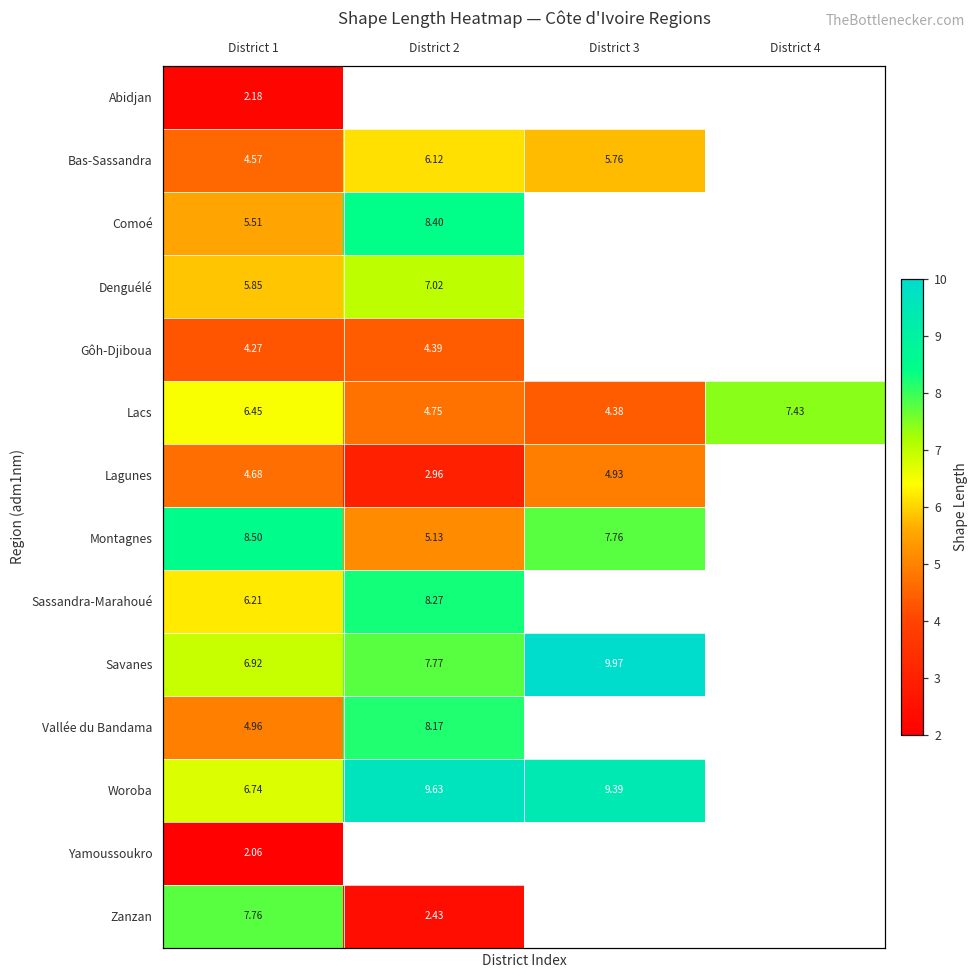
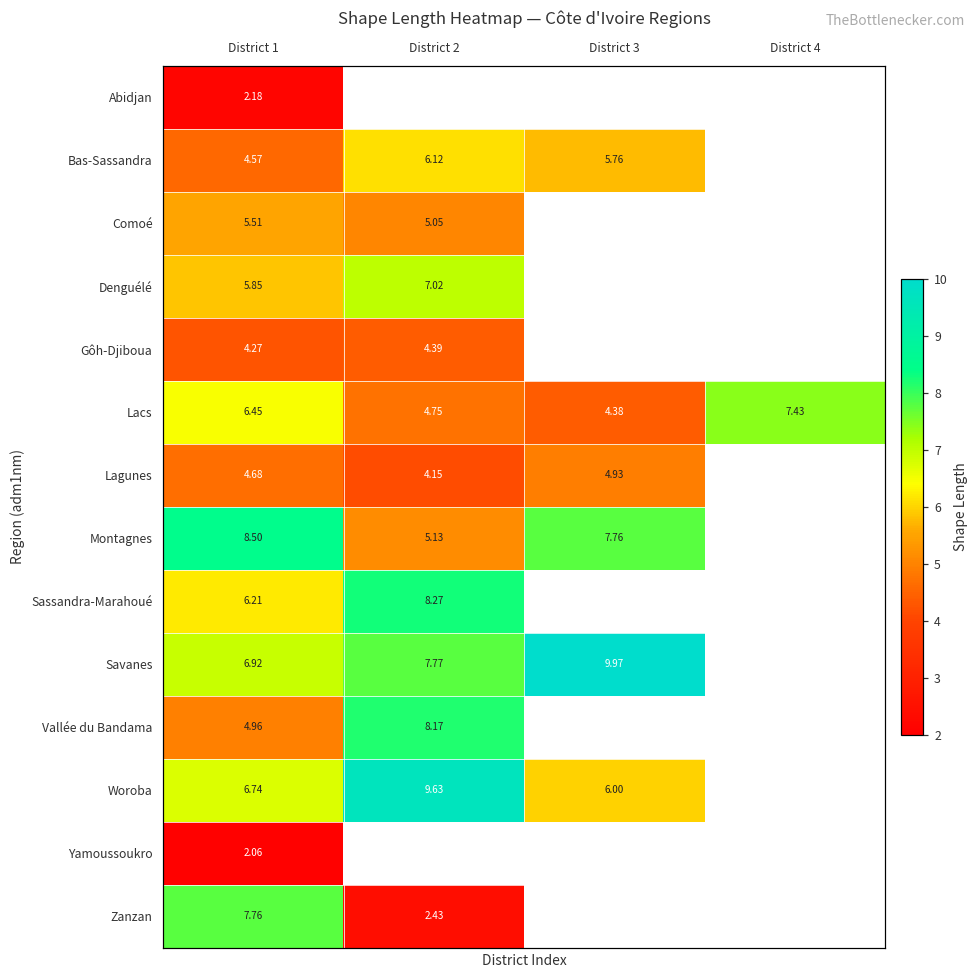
  {
    "Abidjan": {
      "District 1": 2.18
    },
    "Bas-Sassandra": {
      "District 1": 4.57,
      "District 2": 6.12,
      "District 3": 5.76
    },
    "Comoé": {
      "District 1": 5.51,
-     "District 2": 8.40
+     "District 2": 5.05
    },
    "Denguélé": {
      "District 1": 5.85,
      "District 2": 7.02
    },
    "Gôh-Djiboua": {
      "District 1": 4.27,
      "District 2": 4.39
    },
    "Lacs": {
      "District 1": 6.45,
      "District 2": 4.75,
      "District 3": 4.38,
      "District 4": 7.43
    },
    "Lagunes": {
      "District 1": 4.68,
-     "District 2": 2.96,
+     "District 2": 4.15,
      "District 3": 4.93
    },
    "Montagnes": {
      "District 1": 8.50,
      "District 2": 5.13,
      "District 3": 7.76
    },
    "Sassandra-Marahoué": {
      "District 1": 6.21,
      "District 2": 8.27
    },
    "Savanes": {
      "District 1": 6.92,
      "District 2": 7.77,
      "District 3": 9.97
    },
    "Vallée du Bandama": {
      "District 1": 4.96,
      "District 2": 8.17
    },
    "Woroba": {
      "District 1": 6.74,
      "District 2": 9.63,
-     "District 3": 9.39
+     "District 3": 6.00
    },
    "Yamoussoukro": {
      "District 1": 2.06
    },
    "Zanzan": {
      "District 1": 7.76,
      "District 2": 2.43
    }
  }
